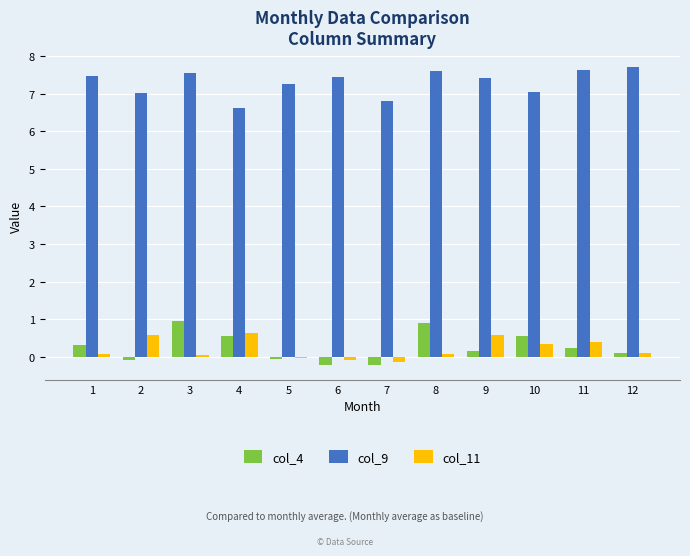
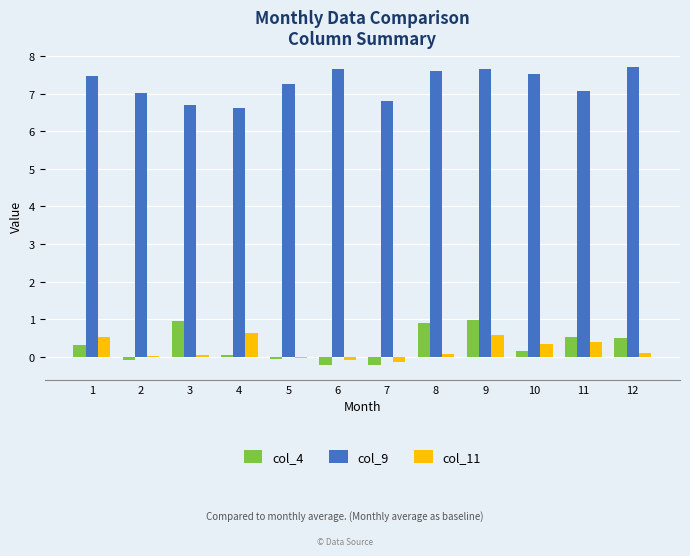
  {
    "col_4": {
      "1": 0.3,
      "2": -0.1,
      "3": 1.0,
-     "4": 0.6,
+     "4": 0.1,
      "6": -0.2,
      "7": -0.2,
      "8": 0.9,
-     "9": 0.2,
-     "10": 0.6,
-     "11": 0.2,
-     "12": 0.1
+     "9": 1.0,
+     "10": 0.2,
+     "11": 0.5,
+     "12": 0.5
    },
    "col_9": {
      "1": 7.5,
      "2": 7.0,
-     "3": 7.5,
+     "3": 6.7,
      "4": 6.6,
      "5": 7.3,
-     "6": 7.4,
+     "6": 7.7,
      "7": 6.8,
      "8": 7.6,
-     "9": 7.4,
-     "10": 7.1,
-     "11": 7.6,
+     "9": 7.7,
+     "10": 7.5,
+     "11": 7.1,
      "12": 7.7
    },
    "col_11": {
-     "1": 0.1,
-     "2": 0.6,
+     "1": 0.5,
+     "2": 0.0,
      "4": 0.6,
      "6": -0.1,
      "7": -0.1,
      "8": 0.1,
      "9": 0.6,
      "10": 0.3,
      "11": 0.4,
      "12": 0.1
    }
  }
